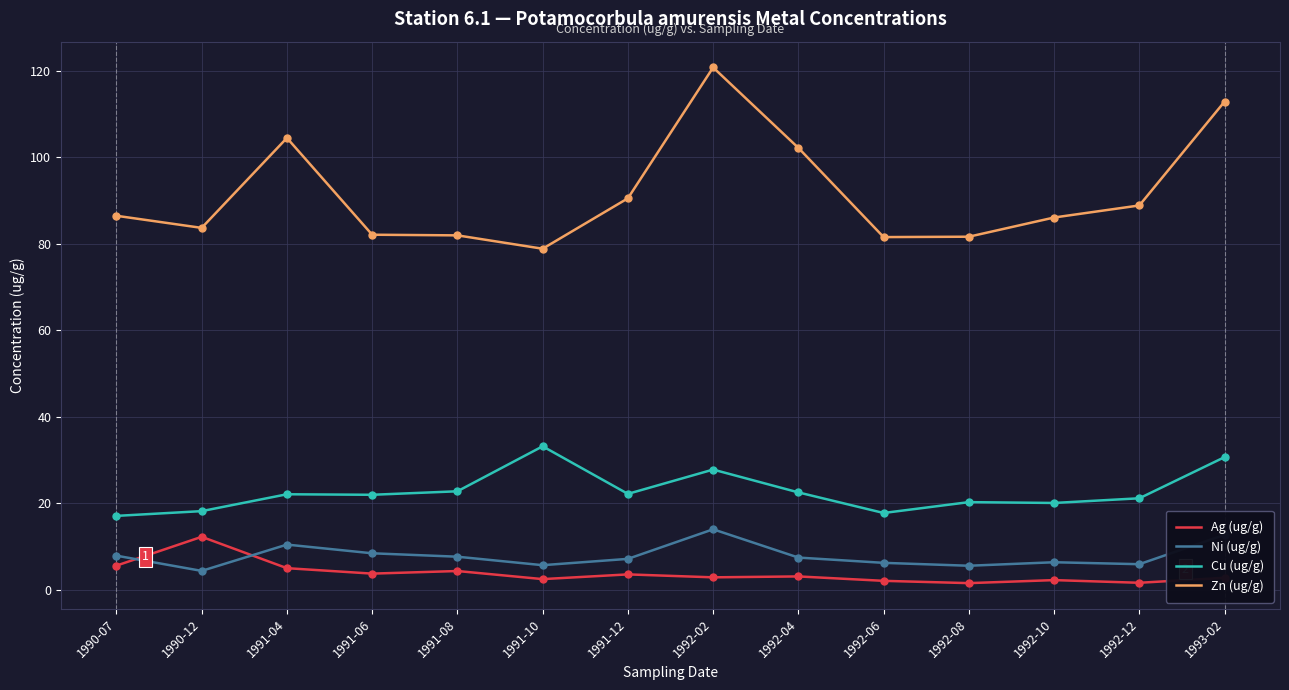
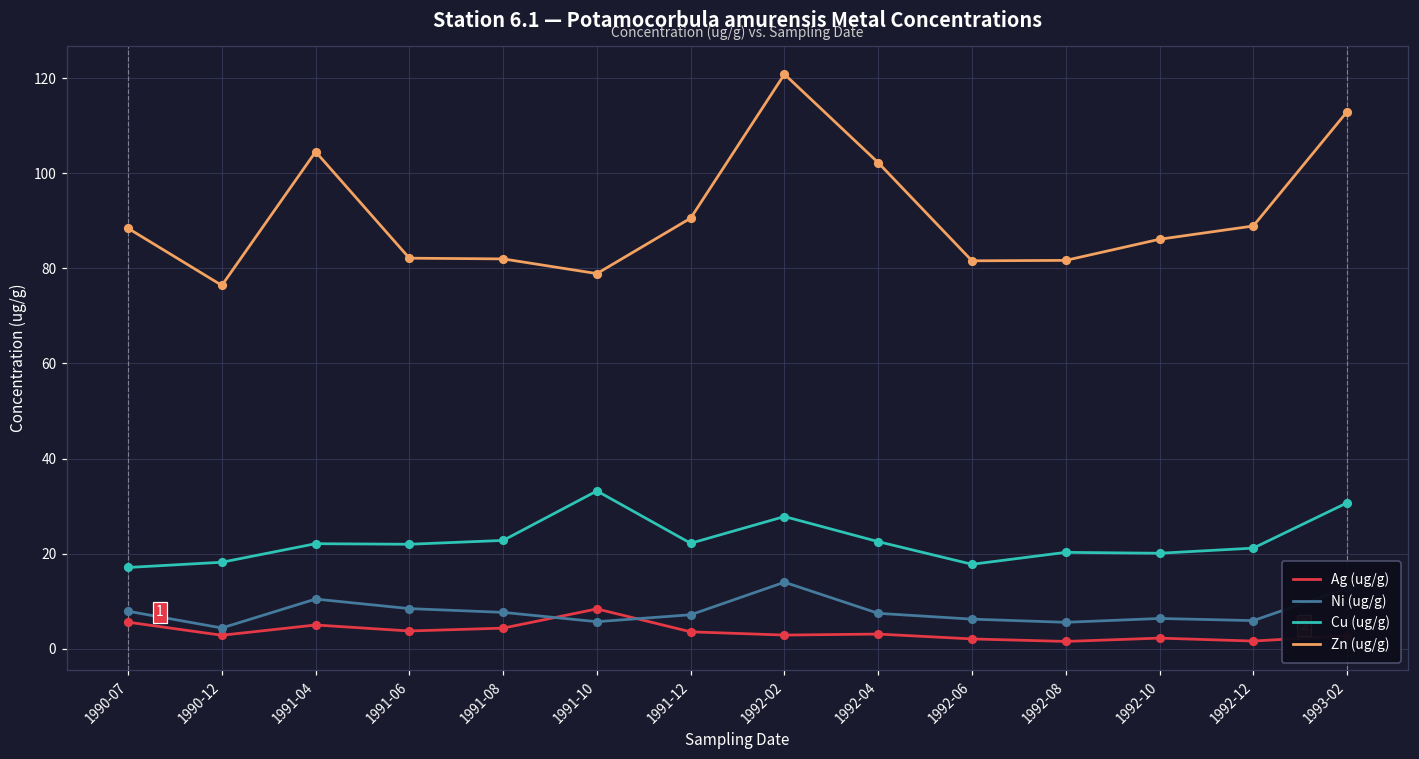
  {
    "Ag (ug/g)": {
      "1990-07": 6,
-     "1990-12": 12,
+     "1990-12": 3,
      "1991-04": 5,
      "1991-06": 4,
      "1991-08": 4,
-     "1991-10": 2,
+     "1991-10": 8,
      "1991-12": 4,
      "1992-02": 3,
      "1992-04": 3,
      "1992-06": 2,
      "1992-08": 2,
      "1992-10": 2,
      "1992-12": 2
    },
    "Ni (ug/g)": {
      "1990-07": 8,
      "1990-12": 4,
      "1991-04": 10,
      "1991-06": 8,
      "1991-08": 8,
      "1991-10": 6,
      "1991-12": 7,
      "1992-02": 14,
      "1992-04": 7,
      "1992-06": 6,
      "1992-08": 6,
      "1992-10": 6,
      "1992-12": 6
    },
    "Cu (ug/g)": {
      "1990-07": 17,
      "1990-12": 18,
      "1991-04": 22,
      "1991-06": 22,
      "1991-08": 23,
      "1991-10": 33,
      "1991-12": 22,
      "1992-02": 28,
      "1992-04": 23,
      "1992-06": 18,
      "1992-08": 20,
      "1992-10": 20,
      "1992-12": 21,
      "1993-02": 31
    },
    "Zn (ug/g)": {
-     "1990-07": 87,
-     "1990-12": 84,
+     "1990-07": 88,
+     "1990-12": 76,
      "1991-04": 105,
      "1991-06": 82,
      "1991-08": 82,
      "1991-10": 79,
      "1991-12": 91,
      "1992-02": 121,
      "1992-04": 102,
      "1992-06": 82,
      "1992-08": 82,
      "1992-10": 86,
      "1992-12": 89,
      "1993-02": 113
    }
  }
